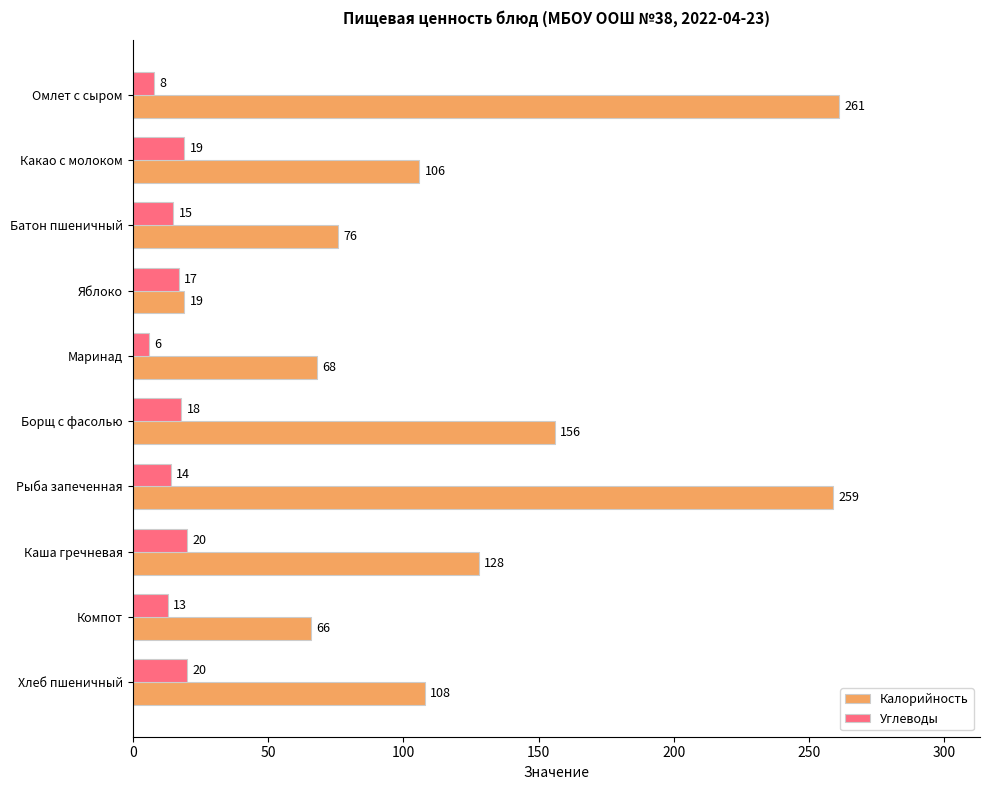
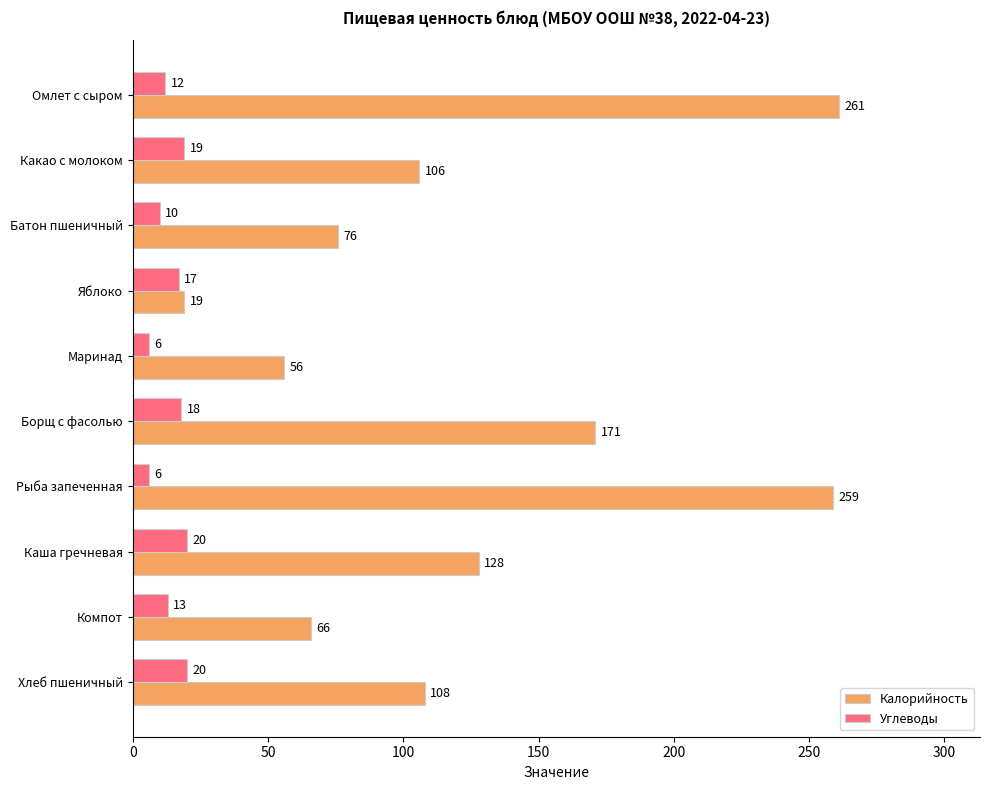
  {
    "Калорийность": {
      "Омлет с сыром": 261,
      "Какао с молоком": 106,
      "Батон пшеничный": 76,
      "Яблоко": 19,
-     "Маринад": 68,
-     "Борщ с фасолью": 156,
+     "Маринад": 56,
+     "Борщ с фасолью": 171,
      "Рыба запеченная": 259,
      "Каша гречневая": 128,
      "Компот": 66,
      "Хлеб пшеничный": 108
    },
    "Углеводы": {
-     "Омлет с сыром": 8,
+     "Омлет с сыром": 12,
      "Какао с молоком": 19,
-     "Батон пшеничный": 15,
+     "Батон пшеничный": 10,
      "Яблоко": 17,
      "Маринад": 6,
      "Борщ с фасолью": 18,
-     "Рыба запеченная": 14,
+     "Рыба запеченная": 6,
      "Каша гречневая": 20,
      "Компот": 13,
      "Хлеб пшеничный": 20
    }
  }
